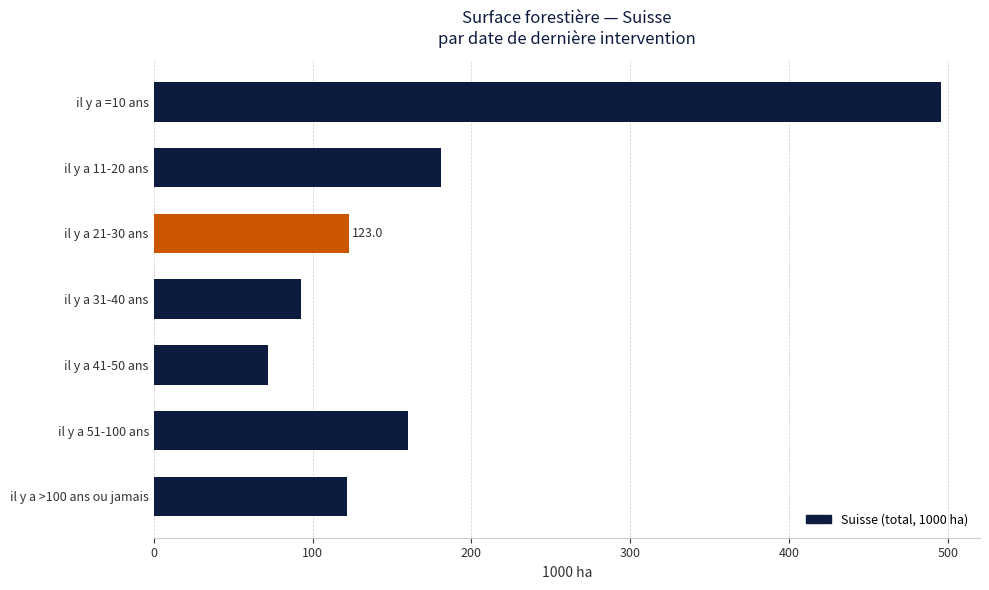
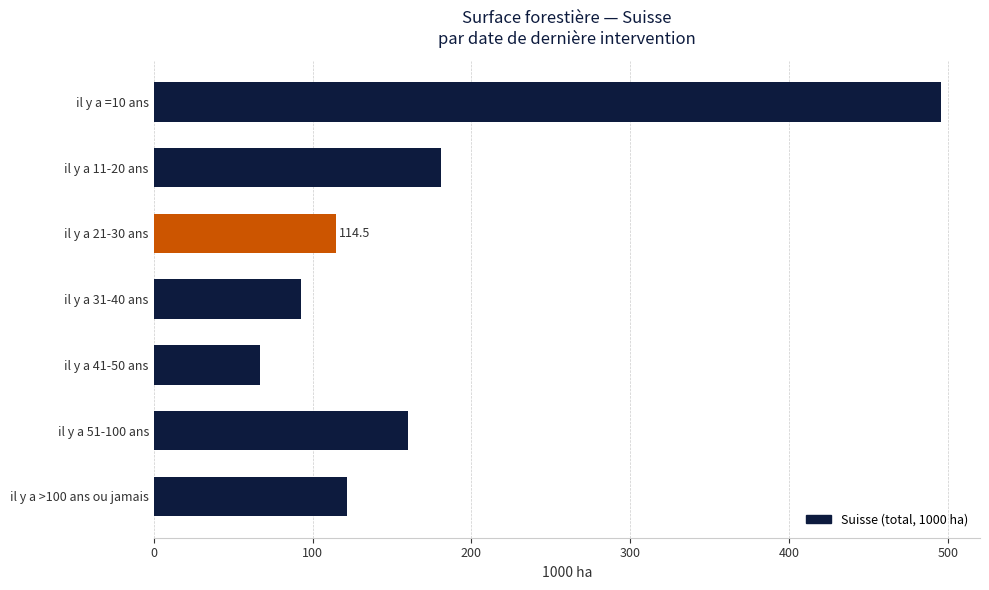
  {
-   "il y a 21-30 ans": 123.0,
-   "il y a 41-50 ans": 72
+   "il y a 21-30 ans": 114.5,
+   "il y a 41-50 ans": 67
  }
